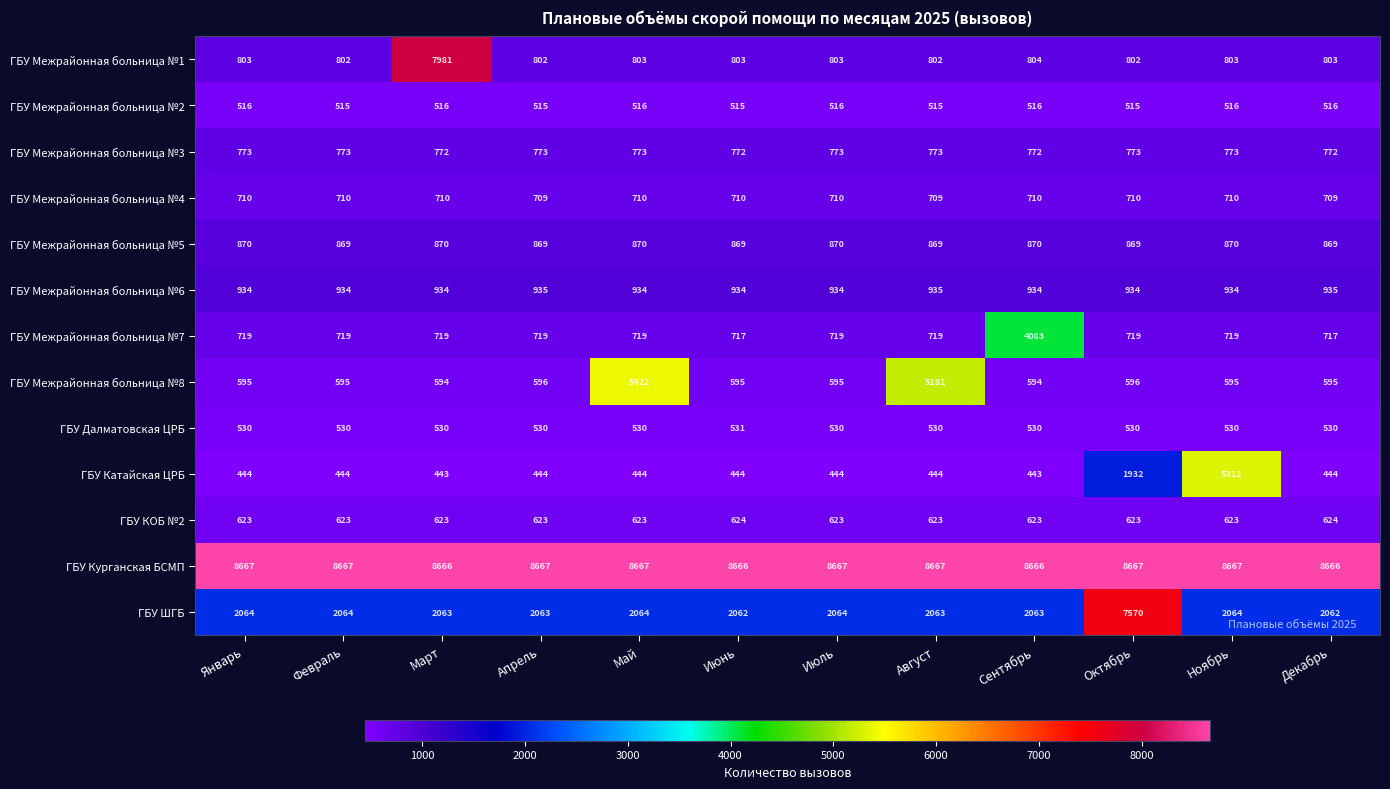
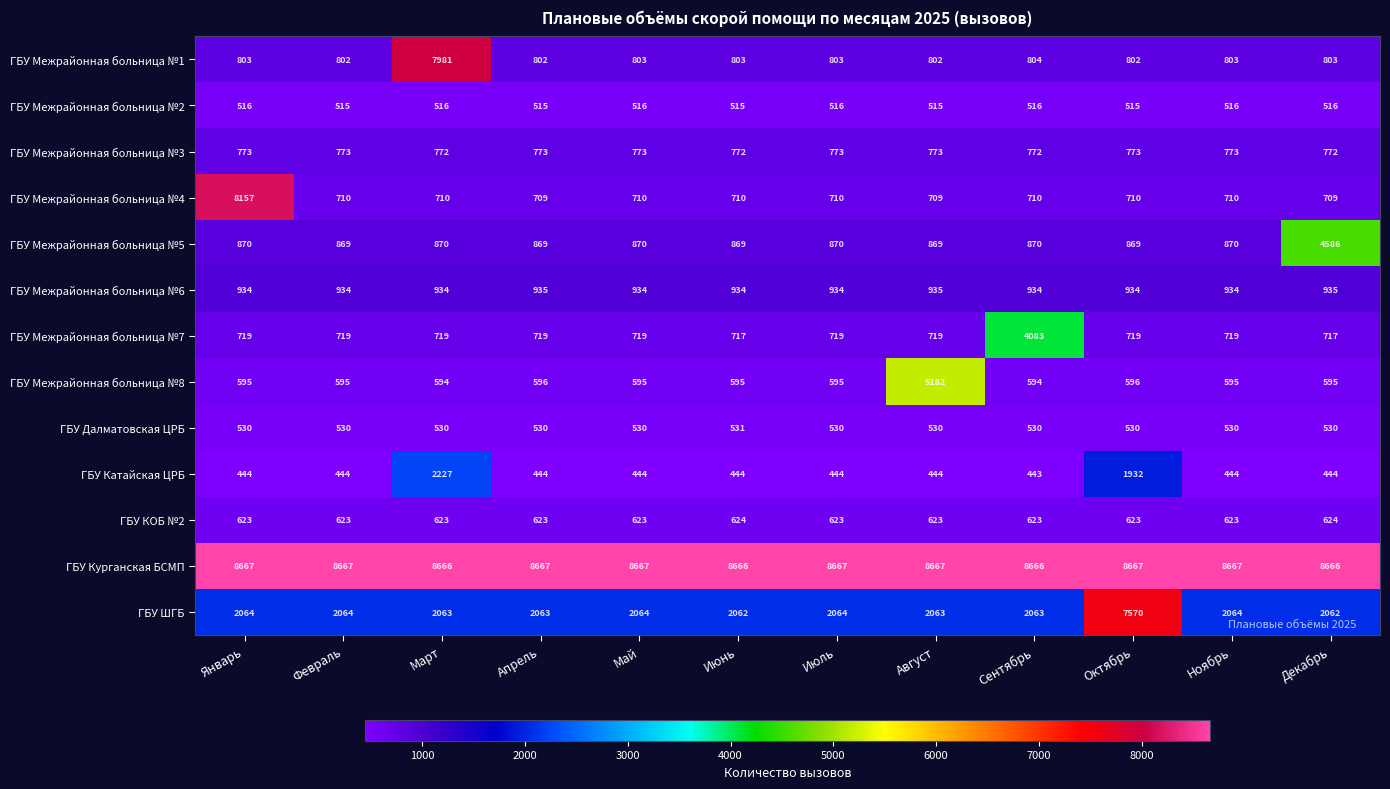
  {
    "ГБУ Межрайонная больница №1": {
      "Январь": 803,
      "Февраль": 802,
      "Март": 7981,
      "Апрель": 802,
      "Май": 803,
      "Июнь": 803,
      "Июль": 803,
      "Август": 802,
      "Сентябрь": 804,
      "Октябрь": 802,
      "Ноябрь": 803,
      "Декабрь": 803
    },
    "ГБУ Межрайонная больница №2": {
      "Январь": 516,
      "Февраль": 515,
      "Март": 516,
      "Апрель": 515,
      "Май": 516,
      "Июнь": 515,
      "Июль": 516,
      "Август": 515,
      "Сентябрь": 516,
      "Октябрь": 515,
      "Ноябрь": 516,
      "Декабрь": 516
    },
    "ГБУ Межрайонная больница №3": {
      "Январь": 773,
      "Февраль": 773,
      "Март": 772,
      "Апрель": 773,
      "Май": 773,
      "Июнь": 772,
      "Июль": 773,
      "Август": 773,
      "Сентябрь": 772,
      "Октябрь": 773,
      "Ноябрь": 773,
      "Декабрь": 772
    },
    "ГБУ Межрайонная больница №4": {
-     "Январь": 710,
+     "Январь": 8157,
      "Февраль": 710,
      "Март": 710,
      "Апрель": 709,
      "Май": 710,
      "Июнь": 710,
      "Июль": 710,
      "Август": 709,
      "Сентябрь": 710,
      "Октябрь": 710,
      "Ноябрь": 710,
      "Декабрь": 709
    },
    "ГБУ Межрайонная больница №5": {
      "Январь": 870,
      "Февраль": 869,
      "Март": 870,
      "Апрель": 869,
      "Май": 870,
      "Июнь": 869,
      "Июль": 870,
      "Август": 869,
      "Сентябрь": 870,
      "Октябрь": 869,
      "Ноябрь": 870,
-     "Декабрь": 869
+     "Декабрь": 4586
    },
    "ГБУ Межрайонная больница №6": {
      "Январь": 934,
      "Февраль": 934,
      "Март": 934,
      "Апрель": 935,
      "Май": 934,
      "Июнь": 934,
      "Июль": 934,
      "Август": 935,
      "Сентябрь": 934,
      "Октябрь": 934,
      "Ноябрь": 934,
      "Декабрь": 935
    },
    "ГБУ Межрайонная больница №7": {
      "Январь": 719,
      "Февраль": 719,
      "Март": 719,
      "Апрель": 719,
      "Май": 719,
      "Июнь": 717,
      "Июль": 719,
      "Август": 719,
      "Сентябрь": 4083,
      "Октябрь": 719,
      "Ноябрь": 719,
      "Декабрь": 717
    },
    "ГБУ Межрайонная больница №8": {
      "Январь": 595,
      "Февраль": 595,
      "Март": 594,
      "Апрель": 596,
-     "Май": 5422,
+     "Май": 595,
      "Июнь": 595,
      "Июль": 595,
      "Август": 5182,
      "Сентябрь": 594,
      "Октябрь": 596,
      "Ноябрь": 595,
      "Декабрь": 595
    },
    "ГБУ Далматовская ЦРБ": {
      "Январь": 530,
      "Февраль": 530,
      "Март": 530,
      "Апрель": 530,
      "Май": 530,
      "Июнь": 531,
      "Июль": 530,
      "Август": 530,
      "Сентябрь": 530,
      "Октябрь": 530,
      "Ноябрь": 530,
      "Декабрь": 530
    },
    "ГБУ Катайская ЦРБ": {
      "Январь": 444,
      "Февраль": 444,
-     "Март": 443,
+     "Март": 2227,
      "Апрель": 444,
      "Май": 444,
      "Июнь": 444,
      "Июль": 444,
      "Август": 444,
      "Сентябрь": 443,
      "Октябрь": 1932,
-     "Ноябрь": 5312,
+     "Ноябрь": 444,
      "Декабрь": 444
    },
    "ГБУ КОБ №2": {
      "Январь": 623,
      "Февраль": 623,
      "Март": 623,
      "Апрель": 623,
      "Май": 623,
      "Июнь": 624,
      "Июль": 623,
      "Август": 623,
      "Сентябрь": 623,
      "Октябрь": 623,
      "Ноябрь": 623,
      "Декабрь": 624
    },
    "ГБУ Курганская БСМП": {
      "Январь": 8667,
      "Февраль": 8667,
      "Март": 8666,
      "Апрель": 8667,
      "Май": 8667,
      "Июнь": 8666,
      "Июль": 8667,
      "Август": 8667,
      "Сентябрь": 8666,
      "Октябрь": 8667,
      "Ноябрь": 8667,
      "Декабрь": 8666
    },
    "ГБУ ШГБ": {
      "Январь": 2064,
      "Февраль": 2064,
      "Март": 2063,
      "Апрель": 2063,
      "Май": 2064,
      "Июнь": 2062,
      "Июль": 2064,
      "Август": 2063,
      "Сентябрь": 2063,
      "Октябрь": 7570,
      "Ноябрь": 2064
    }
  }
